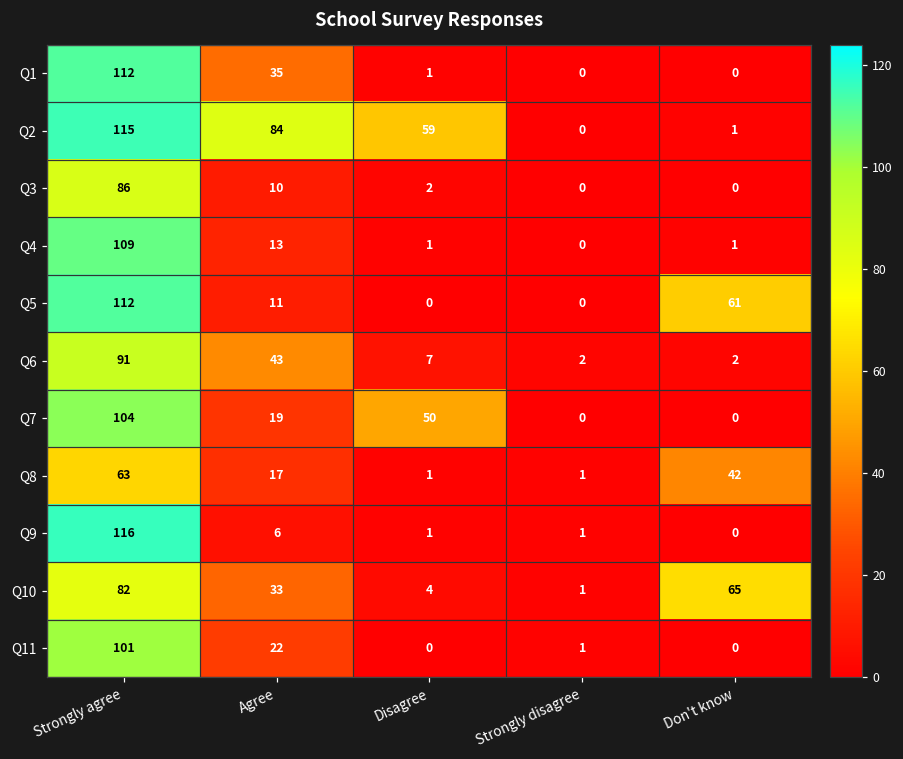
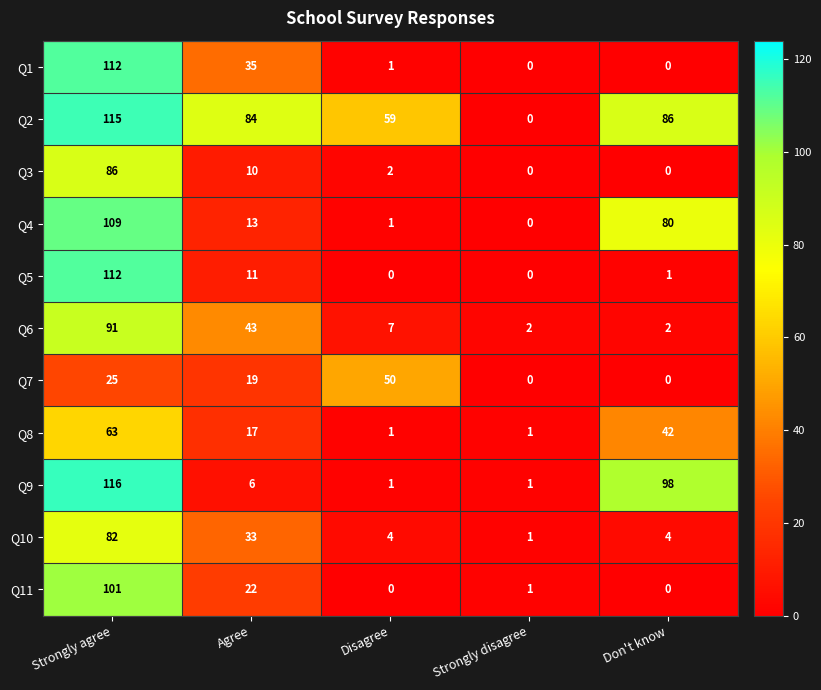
  {
    "Q1": {
      "Strongly agree": 112,
      "Agree": 35,
      "Disagree": 1,
      "Strongly disagree": 0,
      "Don't know": 0
    },
    "Q2": {
      "Strongly agree": 115,
      "Agree": 84,
      "Disagree": 59,
      "Strongly disagree": 0,
-     "Don't know": 1
+     "Don't know": 86
    },
    "Q3": {
      "Strongly agree": 86,
      "Agree": 10,
      "Disagree": 2,
      "Strongly disagree": 0,
      "Don't know": 0
    },
    "Q4": {
      "Strongly agree": 109,
      "Agree": 13,
      "Disagree": 1,
      "Strongly disagree": 0,
-     "Don't know": 1
+     "Don't know": 80
    },
    "Q5": {
      "Strongly agree": 112,
      "Agree": 11,
      "Disagree": 0,
      "Strongly disagree": 0,
-     "Don't know": 61
+     "Don't know": 1
    },
    "Q6": {
      "Strongly agree": 91,
      "Agree": 43,
      "Disagree": 7,
      "Strongly disagree": 2,
      "Don't know": 2
    },
    "Q7": {
-     "Strongly agree": 104,
+     "Strongly agree": 25,
      "Agree": 19,
      "Disagree": 50,
      "Strongly disagree": 0,
      "Don't know": 0
    },
    "Q8": {
      "Strongly agree": 63,
      "Agree": 17,
      "Disagree": 1,
      "Strongly disagree": 1,
      "Don't know": 42
    },
    "Q9": {
      "Strongly agree": 116,
      "Agree": 6,
      "Disagree": 1,
      "Strongly disagree": 1,
-     "Don't know": 0
+     "Don't know": 98
    },
    "Q10": {
      "Strongly agree": 82,
      "Agree": 33,
      "Disagree": 4,
      "Strongly disagree": 1,
-     "Don't know": 65
+     "Don't know": 4
    },
    "Q11": {
      "Strongly agree": 101,
      "Agree": 22,
      "Disagree": 0,
      "Strongly disagree": 1,
      "Don't know": 0
    }
  }
